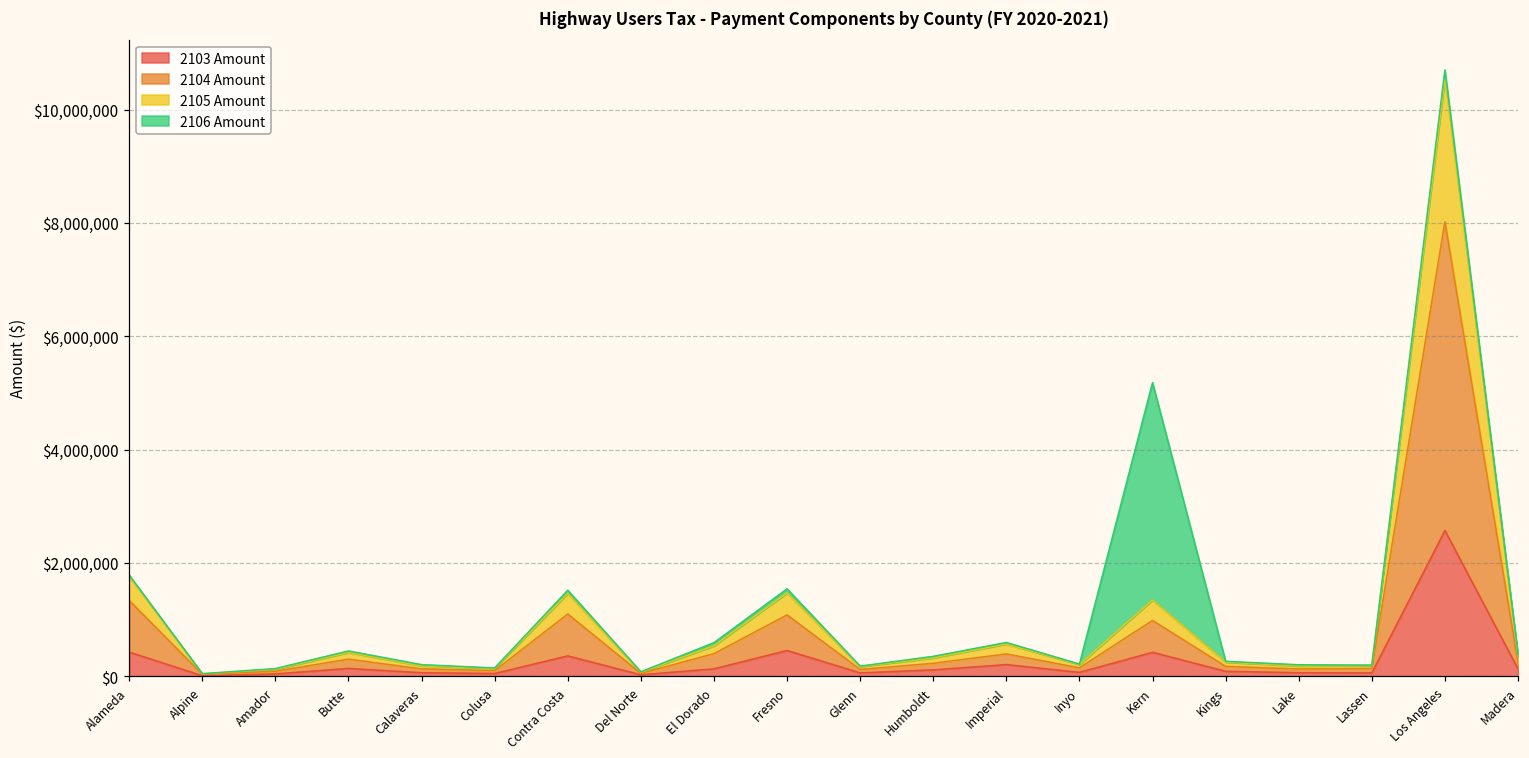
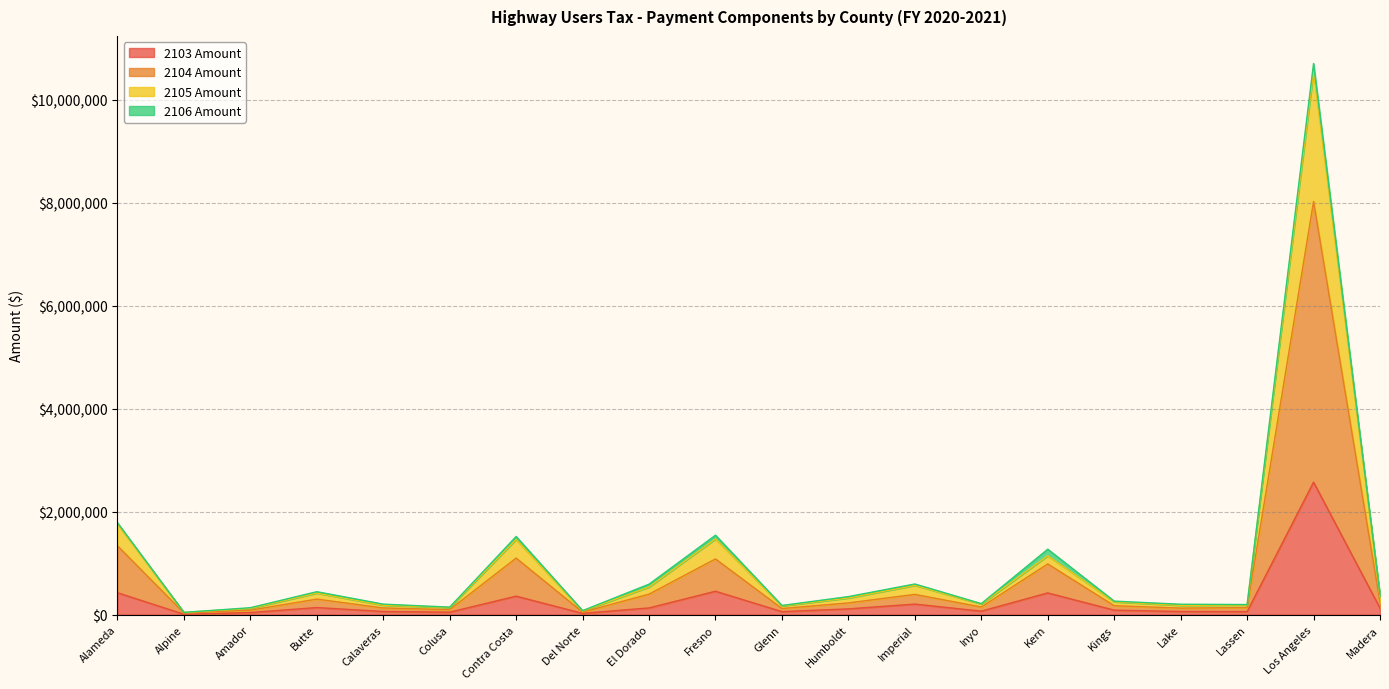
  {
    "2105 Amount": {
      "Contra Costa": "$400,000",
      "El Dorado": "$100,000",
      "Fresno": "$400,000",
-     "Kern": "$400,000",
+     "Kern": "$200,000",
      "Los Angeles": "$2,500,000"
    },
    "2106 Amount": {
      "Contra Costa": "$100,000",
      "El Dorado": "$100,000",
      "Fresno": "$100,000",
-     "Kern": "$3,800,000",
+     "Kern": "$100,000",
      "Los Angeles": "$200,000"
    }
  }
